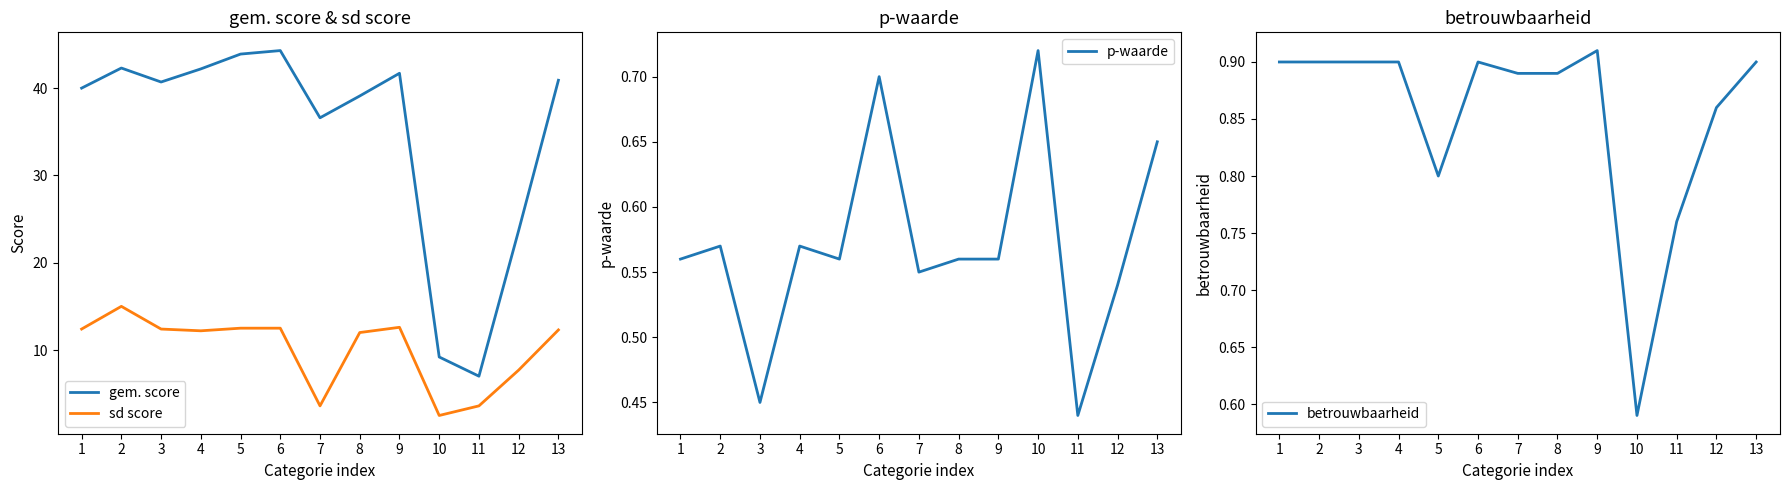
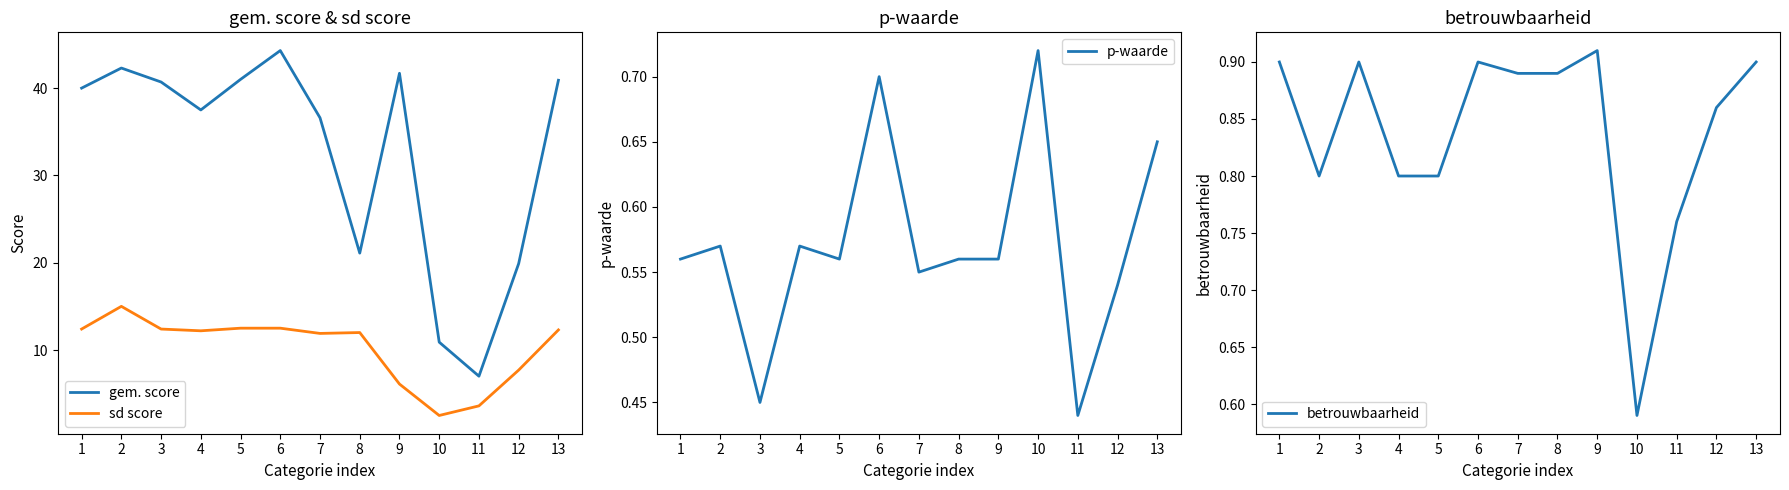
  {
    "gem. score & sd score": {
      "gem. score": {
        "1": 40,
        "2": 42,
        "3": 41,
-       "4": 42,
-       "5": 44,
+       "4": 38,
+       "5": 41,
        "6": 44,
        "7": 37,
-       "8": 39,
+       "8": 21,
        "9": 42,
-       "10": 9,
+       "10": 11,
        "11": 7,
-       "12": 24,
+       "12": 20,
        "13": 41
      },
      "sd score": {
        "1": 12,
        "2": 15,
        "3": 12,
        "4": 12,
        "5": 13,
        "6": 13,
-       "7": 4,
+       "7": 12,
        "8": 12,
-       "9": 13,
+       "9": 6,
        "10": 3,
        "11": 4,
        "12": 8,
        "13": 12
      }
    },
    "p-waarde": {
      "1": 0.560,
      "2": 0.570,
      "3": 0.450,
      "4": 0.570,
      "5": 0.560,
      "6": 0.700,
      "7": 0.550,
      "8": 0.560,
      "9": 0.560,
      "10": 0.720,
      "11": 0.440,
      "12": 0.540,
      "13": 0.650
    },
    "betrouwbaarheid": {
      "1": 0.9,
-     "2": 0.9,
+     "2": 0.8,
      "3": 0.9,
-     "4": 0.9,
+     "4": 0.8,
      "5": 0.8,
      "6": 0.9,
      "7": 0.890,
      "8": 0.890,
      "9": 0.910,
      "10": 0.590,
      "11": 0.760,
      "12": 0.860,
      "13": 0.9
    }
  }
